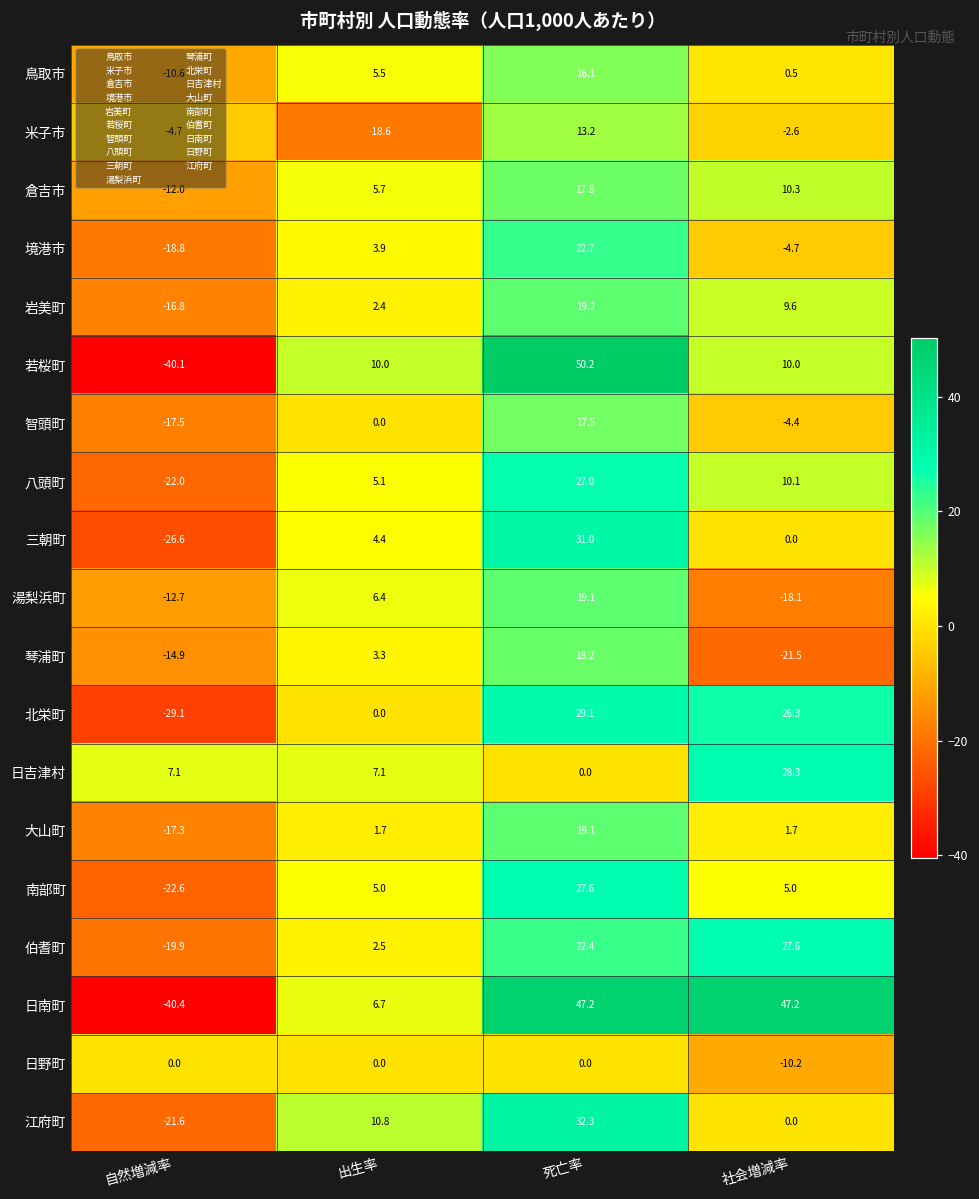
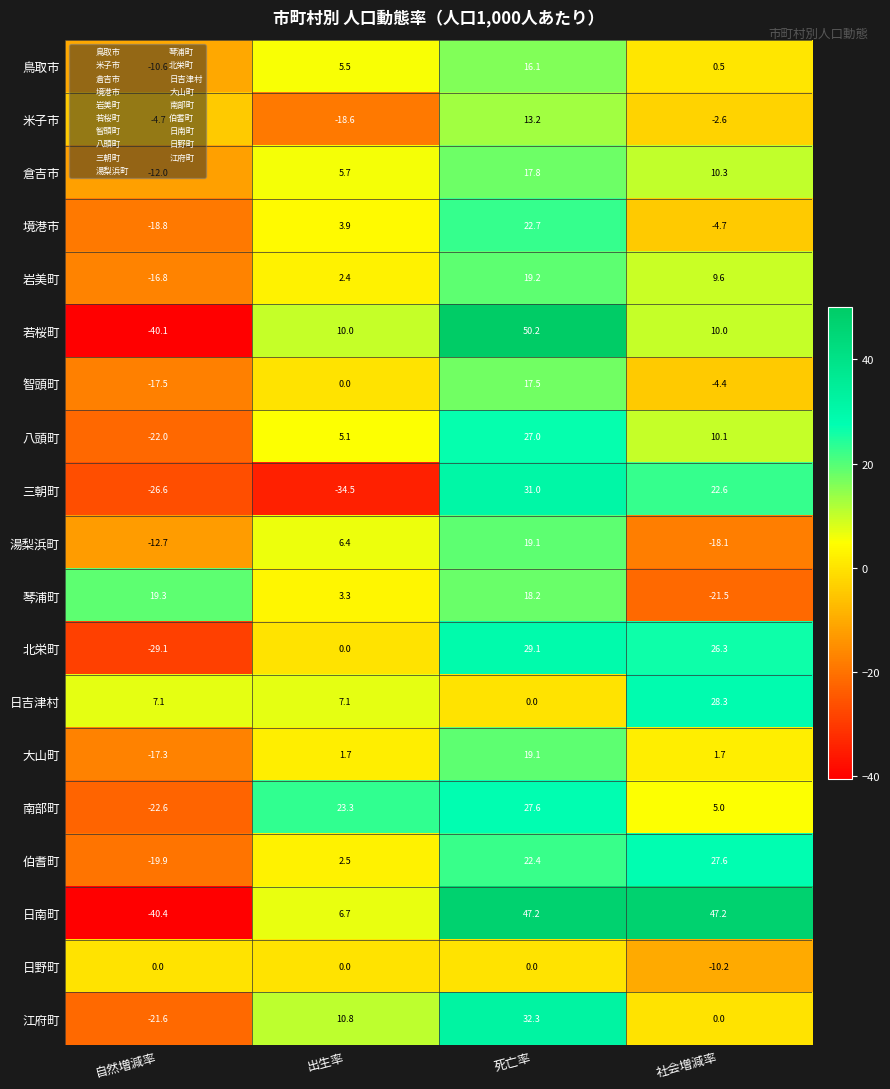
  {
    "鳥取市": {
      "出生率": 5.5,
      "死亡率": 16.1,
      "社会増減率": 0.5
    },
    "米子市": {
      "出生率": -18.6,
      "死亡率": 13.2,
      "社会増減率": -2.6
    },
    "倉吉市": {
      "出生率": 5.7,
      "死亡率": 17.8,
      "社会増減率": 10.3
    },
    "境港市": {
      "自然増減率": -18.8,
      "出生率": 3.9,
      "死亡率": 22.7,
      "社会増減率": -4.7
    },
    "岩美町": {
      "自然増減率": -16.8,
      "出生率": 2.4,
      "死亡率": 19.2,
      "社会増減率": 9.6
    },
    "若桜町": {
      "自然増減率": -40.1,
      "出生率": 10.0,
      "死亡率": 50.2,
      "社会増減率": 10.0
    },
    "智頭町": {
      "自然増減率": -17.5,
      "出生率": 0.0,
      "死亡率": 17.5,
      "社会増減率": -4.4
    },
    "八頭町": {
      "自然増減率": -22.0,
      "出生率": 5.1,
      "死亡率": 27.0,
      "社会増減率": 10.1
    },
    "三朝町": {
      "自然増減率": -26.6,
-     "出生率": 4.4,
+     "出生率": -34.5,
      "死亡率": 31.0,
-     "社会増減率": 0.0
+     "社会増減率": 22.6
    },
    "湯梨浜町": {
      "自然増減率": -12.7,
      "出生率": 6.4,
      "死亡率": 19.1,
      "社会増減率": -18.1
    },
    "琴浦町": {
-     "自然増減率": -14.9,
+     "自然増減率": 19.3,
      "出生率": 3.3,
      "死亡率": 18.2,
      "社会増減率": -21.5
    },
    "北栄町": {
      "自然増減率": -29.1,
      "出生率": 0.0,
      "死亡率": 29.1,
      "社会増減率": 26.3
    },
    "日吉津村": {
      "自然増減率": 7.1,
      "出生率": 7.1,
      "死亡率": 0.0,
      "社会増減率": 28.3
    },
    "大山町": {
      "自然増減率": -17.3,
      "出生率": 1.7,
      "死亡率": 19.1,
      "社会増減率": 1.7
    },
    "南部町": {
      "自然増減率": -22.6,
-     "出生率": 5.0,
+     "出生率": 23.3,
      "死亡率": 27.6,
      "社会増減率": 5.0
    },
    "伯耆町": {
      "自然増減率": -19.9,
      "出生率": 2.5,
      "死亡率": 22.4,
      "社会増減率": 27.6
    },
    "日南町": {
      "自然増減率": -40.4,
      "出生率": 6.7,
      "死亡率": 47.2,
      "社会増減率": 47.2
    },
    "日野町": {
      "自然増減率": 0.0,
      "出生率": 0.0,
      "死亡率": 0.0,
      "社会増減率": -10.2
    },
    "江府町": {
      "自然増減率": -21.6,
      "出生率": 10.8,
      "死亡率": 32.3,
      "社会増減率": 0.0
    }
  }
